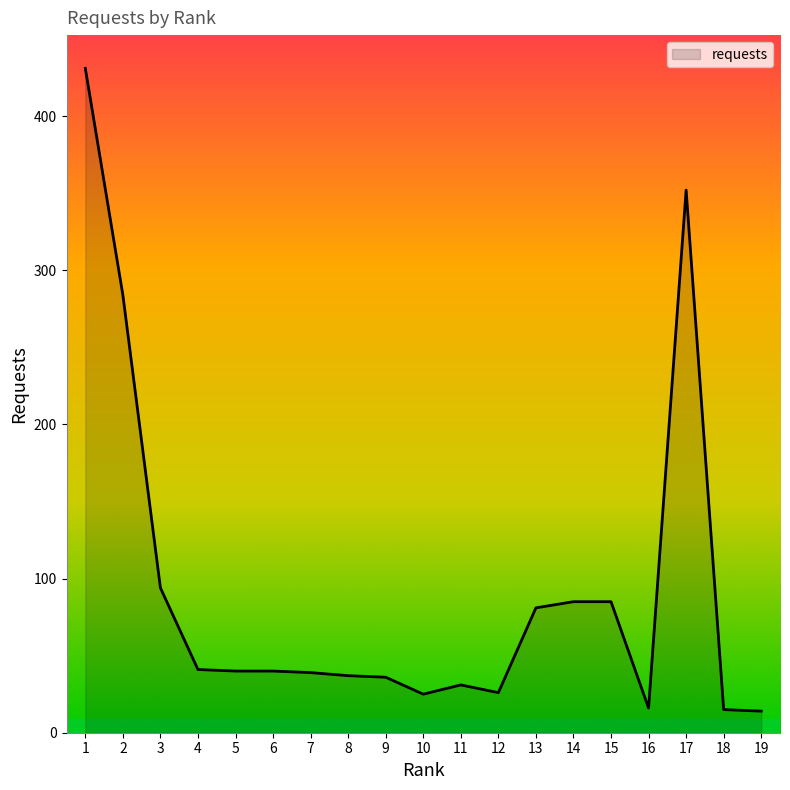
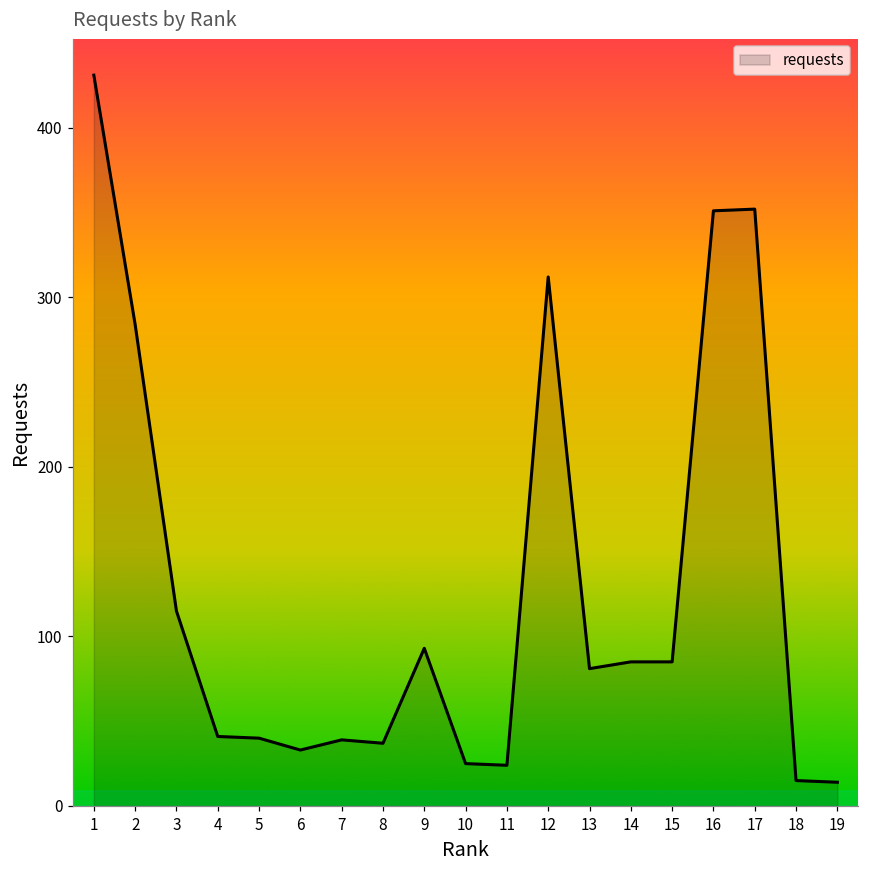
  {
    "1": 431,
    "2": 284,
-   "3": 94,
+   "3": 115,
    "4": 41,
    "5": 40,
-   "6": 40,
+   "6": 33,
    "7": 39,
    "8": 37,
-   "9": 36,
+   "9": 93,
    "10": 25,
-   "11": 31,
-   "12": 26,
+   "11": 24,
+   "12": 312,
    "13": 81,
    "14": 85,
    "15": 85,
-   "16": 16,
+   "16": 351,
    "17": 352,
    "18": 15,
    "19": 14
  }
